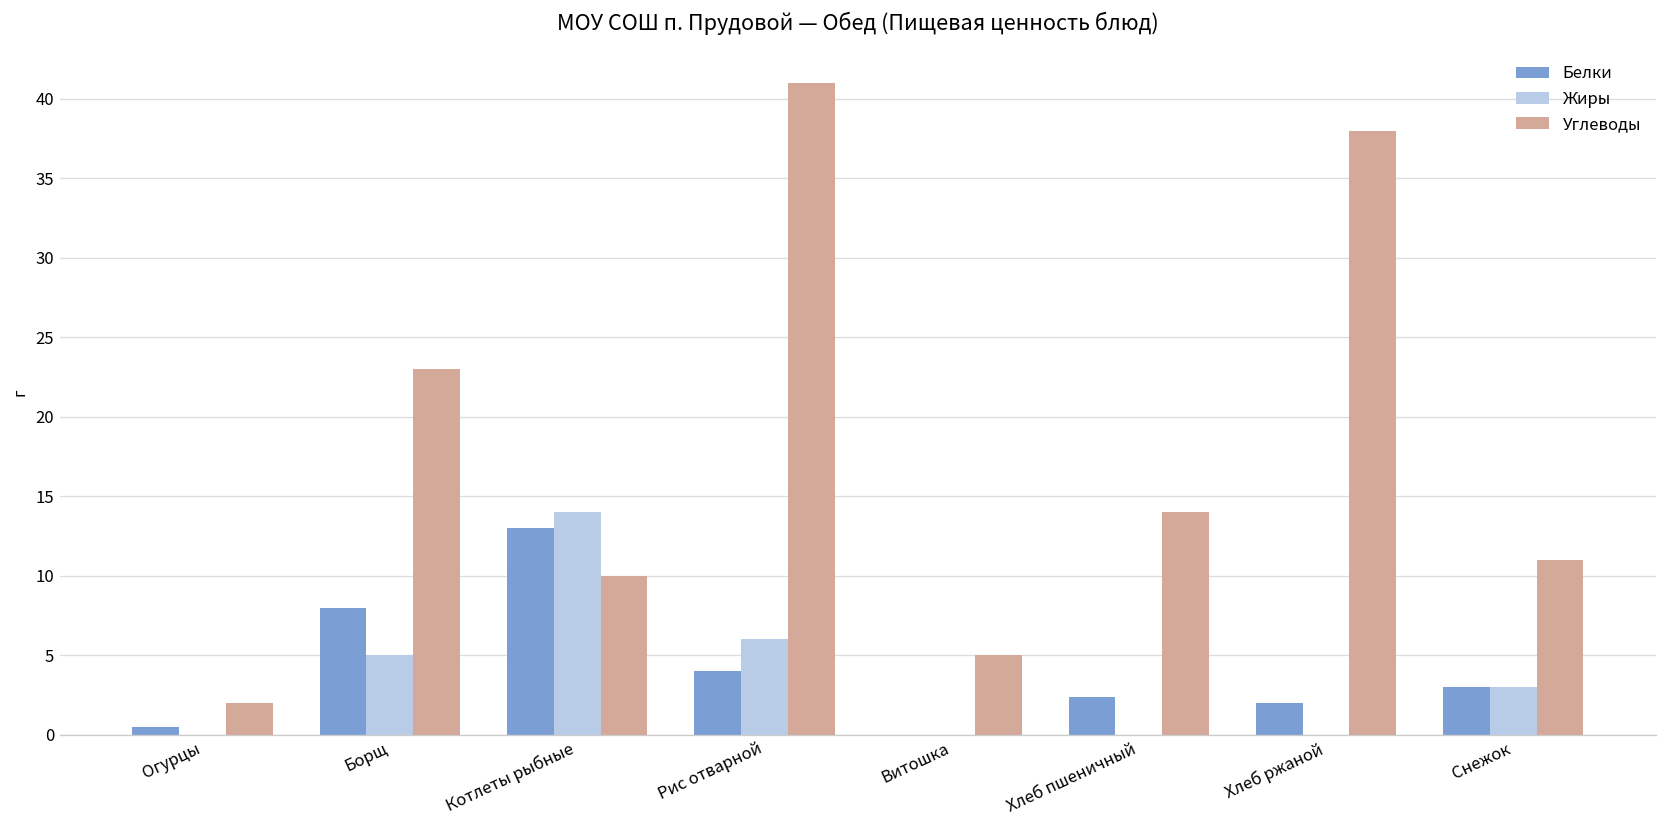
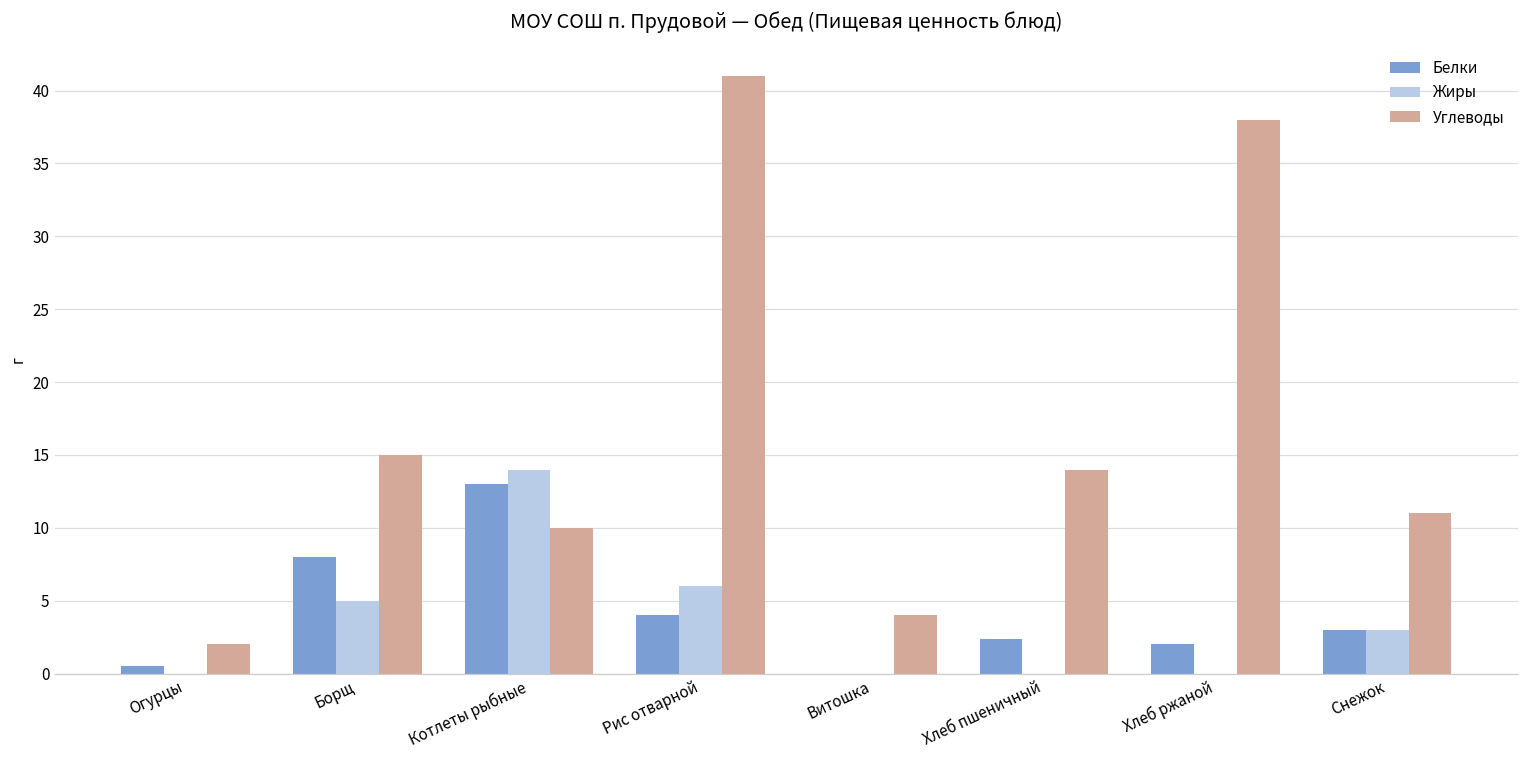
  {
    "Белки": {
      "Огурцы": 0.5,
      "Борщ": 8,
      "Котлеты рыбные": 13,
      "Рис отварной": 4,
      "Витошка": 0,
      "Хлеб пшеничный": 2.4,
      "Хлеб ржаной": 2,
      "Снежок": 3
    },
    "Жиры": {
      "Огурцы": 0,
      "Борщ": 5,
      "Котлеты рыбные": 14,
      "Рис отварной": 6,
      "Витошка": 0,
      "Хлеб пшеничный": 0,
      "Хлеб ржаной": 0,
      "Снежок": 3
    },
    "Углеводы": {
      "Огурцы": 2,
-     "Борщ": 23,
+     "Борщ": 15,
      "Котлеты рыбные": 10,
      "Рис отварной": 41,
-     "Витошка": 5,
+     "Витошка": 4,
      "Хлеб пшеничный": 14,
      "Хлеб ржаной": 38,
      "Снежок": 11
    }
  }
